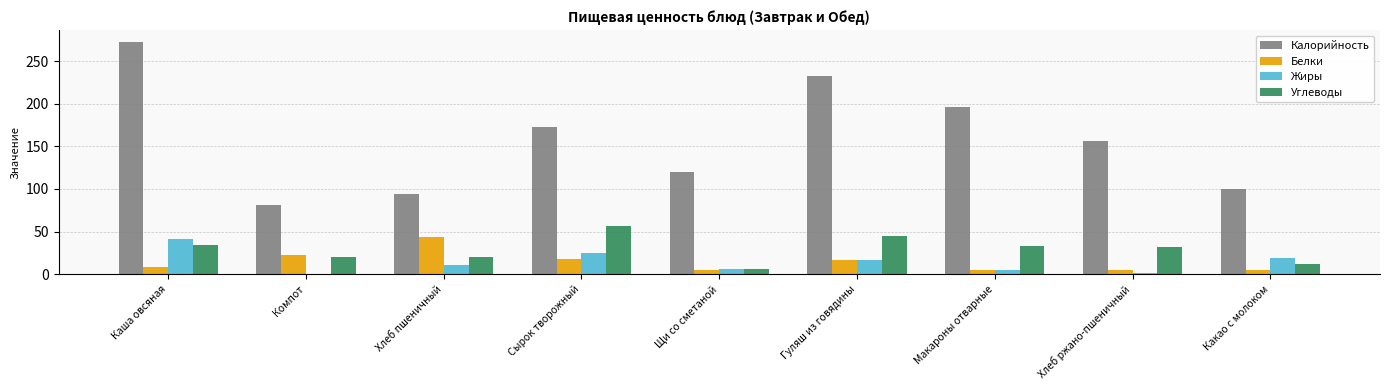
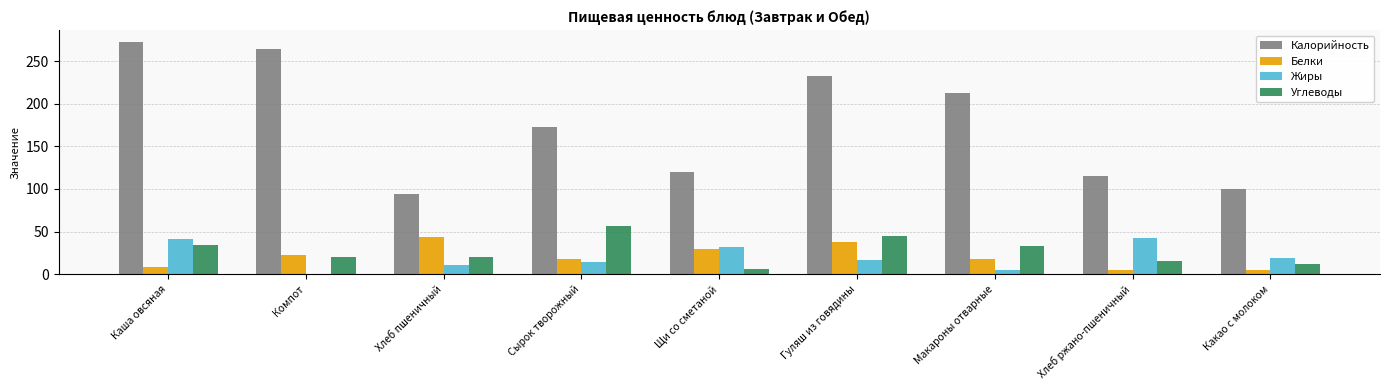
  {
    "Калорийность": {
      "Каша овсяная": 270,
-     "Компот": 80,
+     "Компот": 260,
      "Хлеб пшеничный": 90,
      "Сырок творожный": 170,
      "Щи со сметаной": 120,
      "Гуляш из говядины": 230,
-     "Макароны отварные": 200,
-     "Хлеб ржано-пшеничный": 160,
+     "Макароны отварные": 210,
+     "Хлеб ржано-пшеничный": 120,
      "Какао с молоком": 100
    },
    "Белки": {
      "Каша овсяная": 10,
      "Компот": 20,
      "Хлеб пшеничный": 40,
      "Сырок творожный": 20,
-     "Щи со сметаной": 0,
-     "Гуляш из говядины": 20,
-     "Макароны отварные": 10,
+     "Щи со сметаной": 30,
+     "Гуляш из говядины": 40,
+     "Макароны отварные": 20,
      "Хлеб ржано-пшеничный": 10,
      "Какао с молоком": 0
    },
    "Жиры": {
      "Каша овсяная": 40,
      "Компот": 0,
      "Хлеб пшеничный": 10,
-     "Сырок творожный": 20,
-     "Щи со сметаной": 10,
+     "Сырок творожный": 10,
+     "Щи со сметаной": 30,
      "Гуляш из говядины": 20,
      "Макароны отварные": 0,
-     "Хлеб ржано-пшеничный": 0,
+     "Хлеб ржано-пшеничный": 40,
      "Какао с молоком": 20
    },
    "Углеводы": {
      "Каша овсяная": 30,
      "Компот": 20,
      "Хлеб пшеничный": 20,
      "Сырок творожный": 60,
      "Щи со сметаной": 10,
      "Гуляш из говядины": 40,
      "Макароны отварные": 30,
-     "Хлеб ржано-пшеничный": 30,
+     "Хлеб ржано-пшеничный": 20,
      "Какао с молоком": 10
    }
  }
